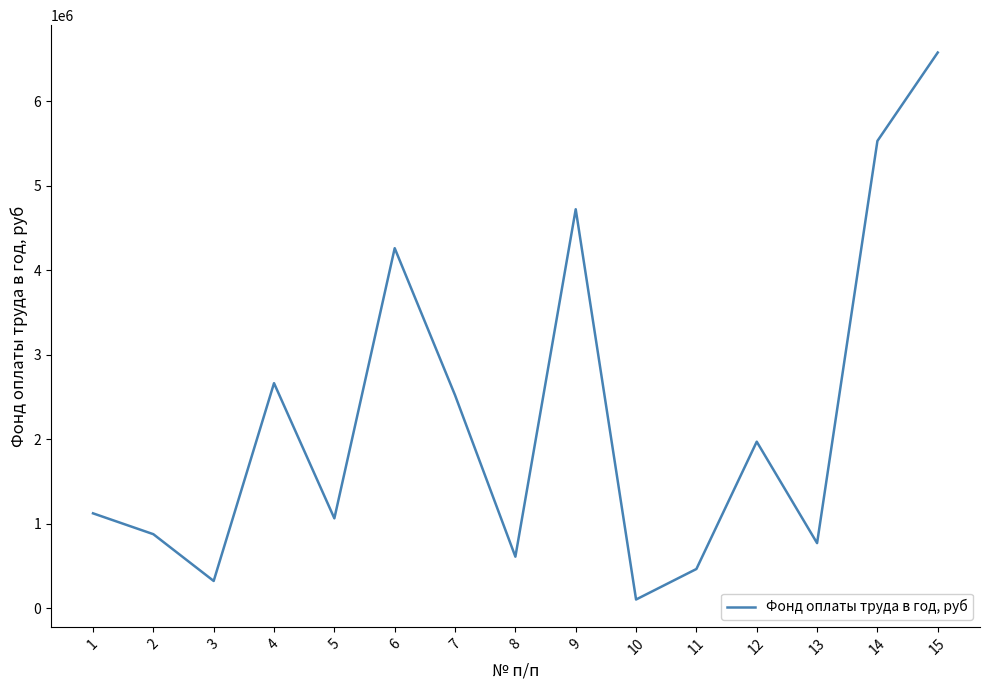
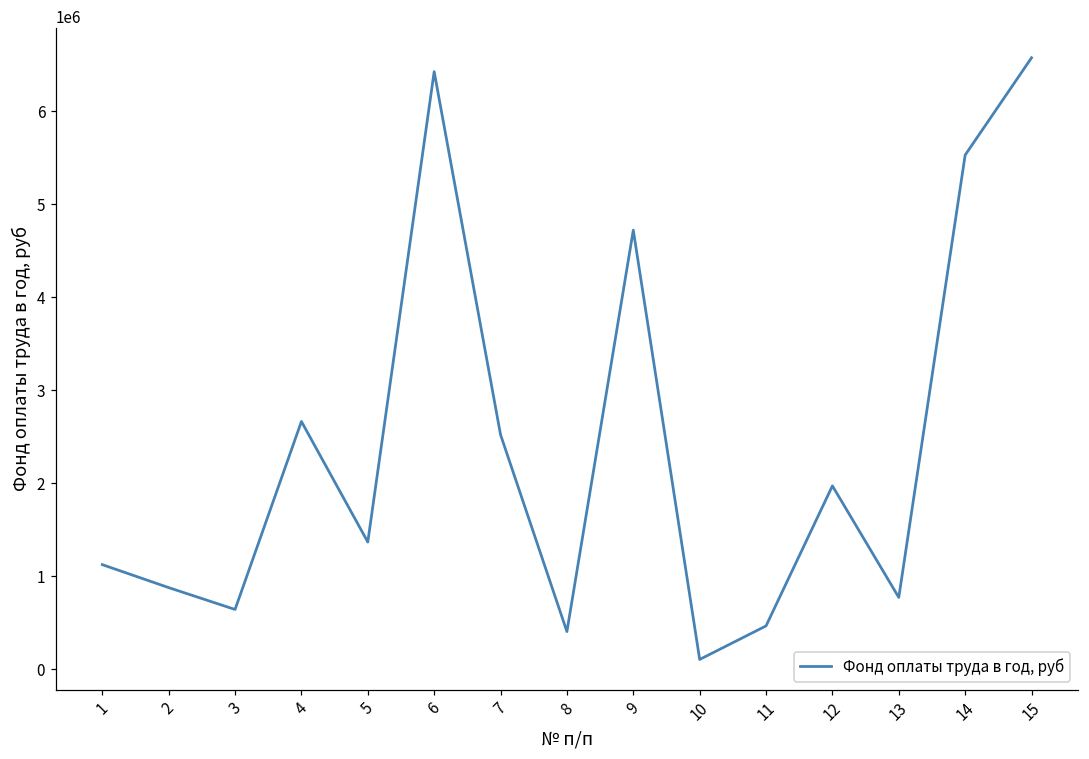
  {
    "1": 1100000,
    "2": 900000,
-   "3": 300000,
+   "3": 600000,
    "4": 2700000,
-   "5": 1100000,
-   "6": 4300000,
+   "5": 1400000,
+   "6": 6400000,
    "7": 2500000,
-   "8": 600000,
+   "8": 400000,
    "9": 4700000,
    "10": 100000,
    "11": 500000,
    "12": 2000000,
    "13": 800000,
    "14": 5500000,
    "15": 6600000
  }
